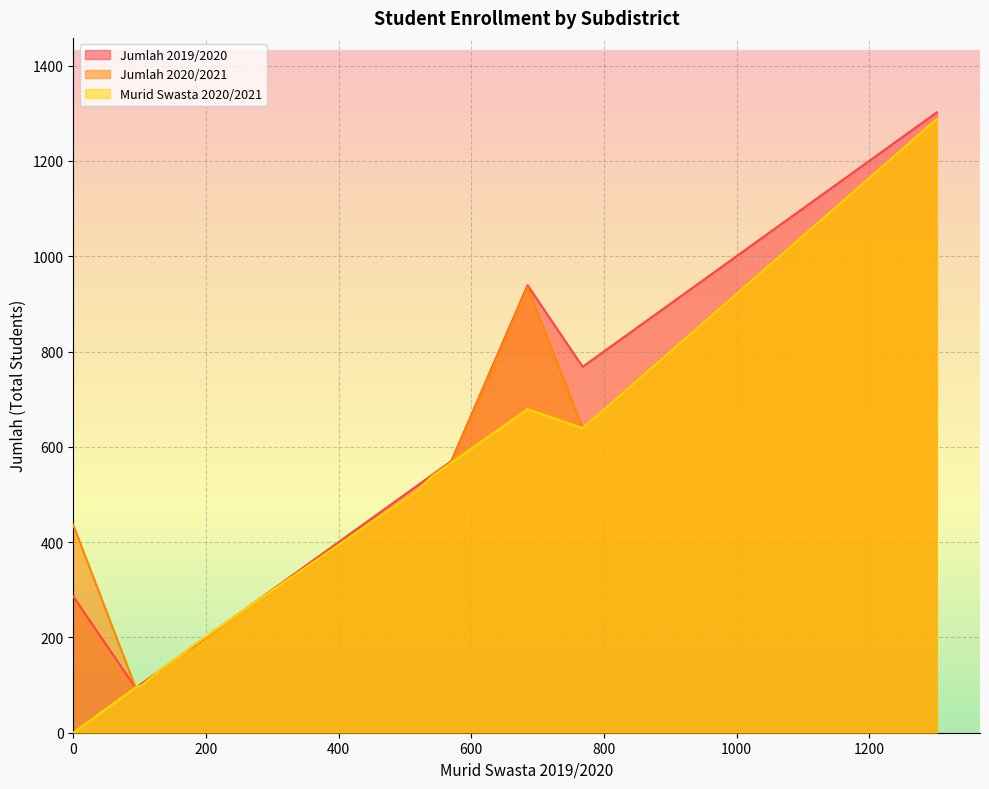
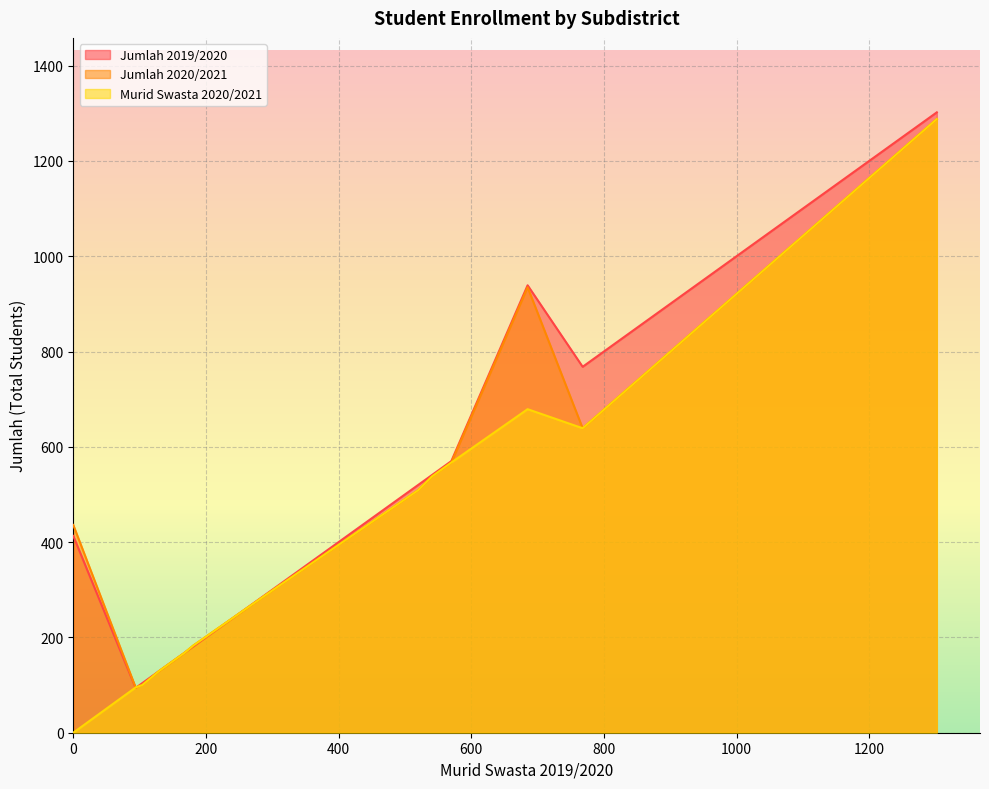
  {
    "Jumlah 2019/2020": {
-     "0": 290
+     "0": 410
    },
    "Jumlah 2020/2021": {
      "0": 440
    },
    "Murid Swasta 2020/2021": {
      "0": 0
    }
  }
